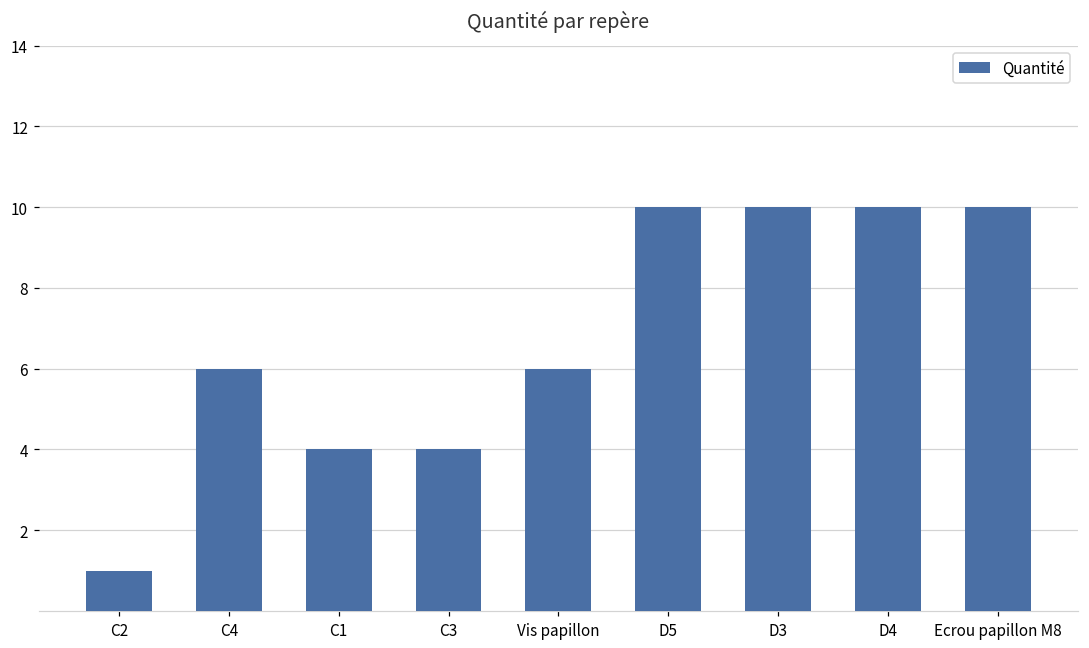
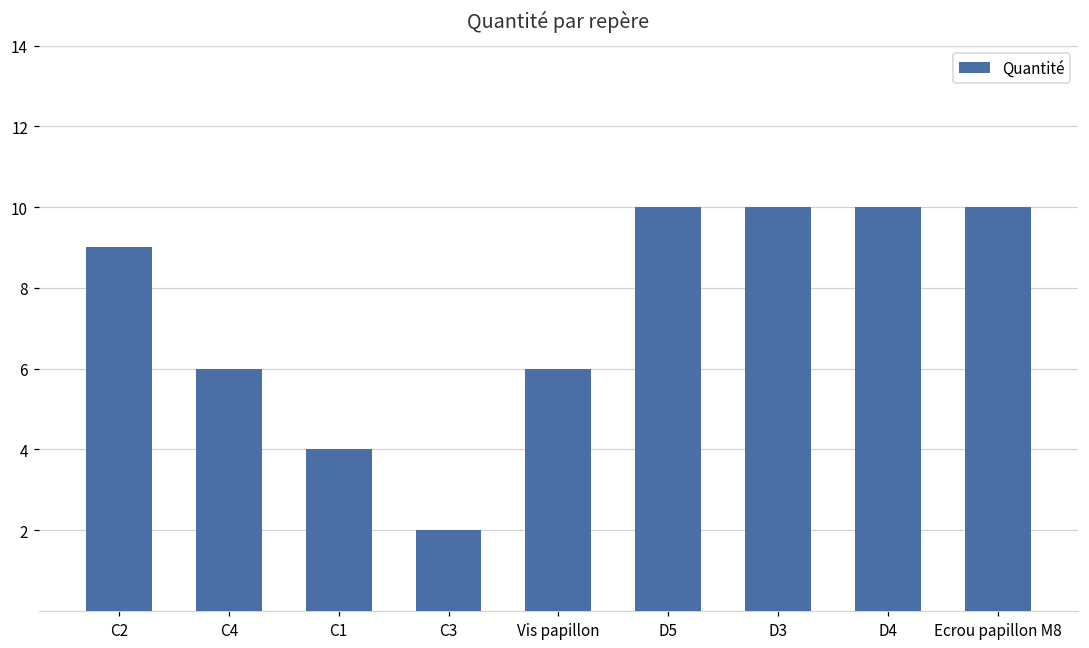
  {
-   "C2": 1,
+   "C2": 9,
    "C4": 6,
    "C1": 4,
-   "C3": 4,
+   "C3": 2,
    "Vis papillon": 6,
    "D5": 10,
    "D3": 10,
    "D4": 10,
    "Ecrou papillon M8": 10
  }
